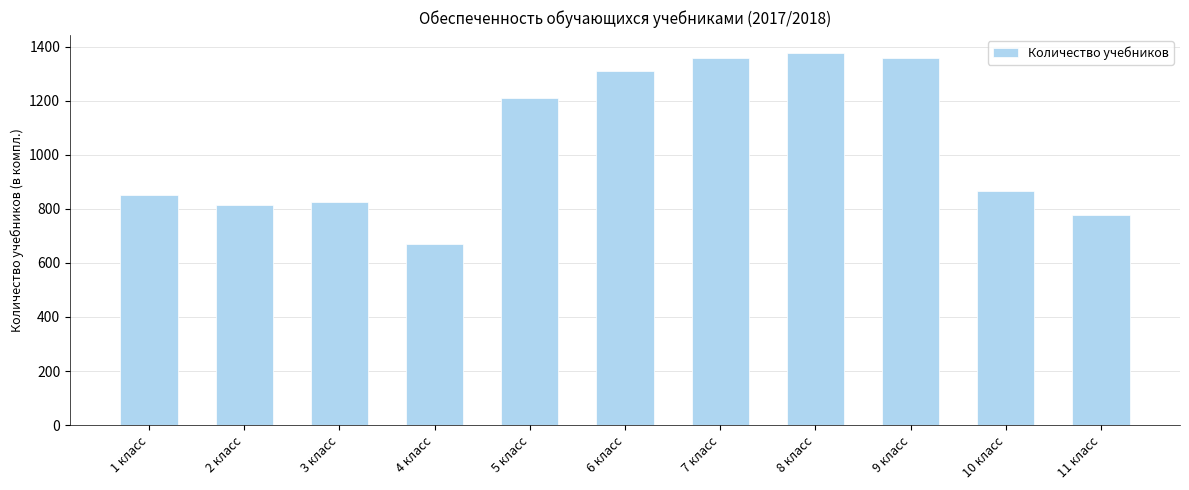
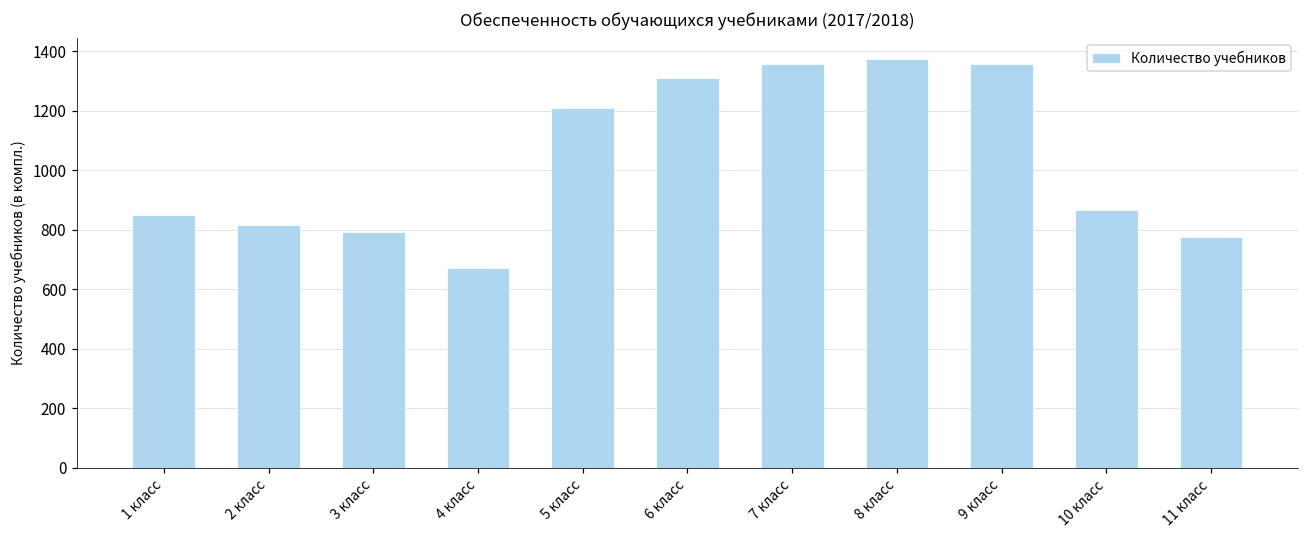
  {
    "1 класс": 850,
    "2 класс": 820,
-   "3 класс": 830,
+   "3 класс": 790,
    "4 класс": 670,
    "5 класс": 1210,
    "6 класс": 1310,
    "7 класс": 1360,
    "8 класс": 1380,
    "9 класс": 1360,
    "10 класс": 870,
    "11 класс": 780
  }
